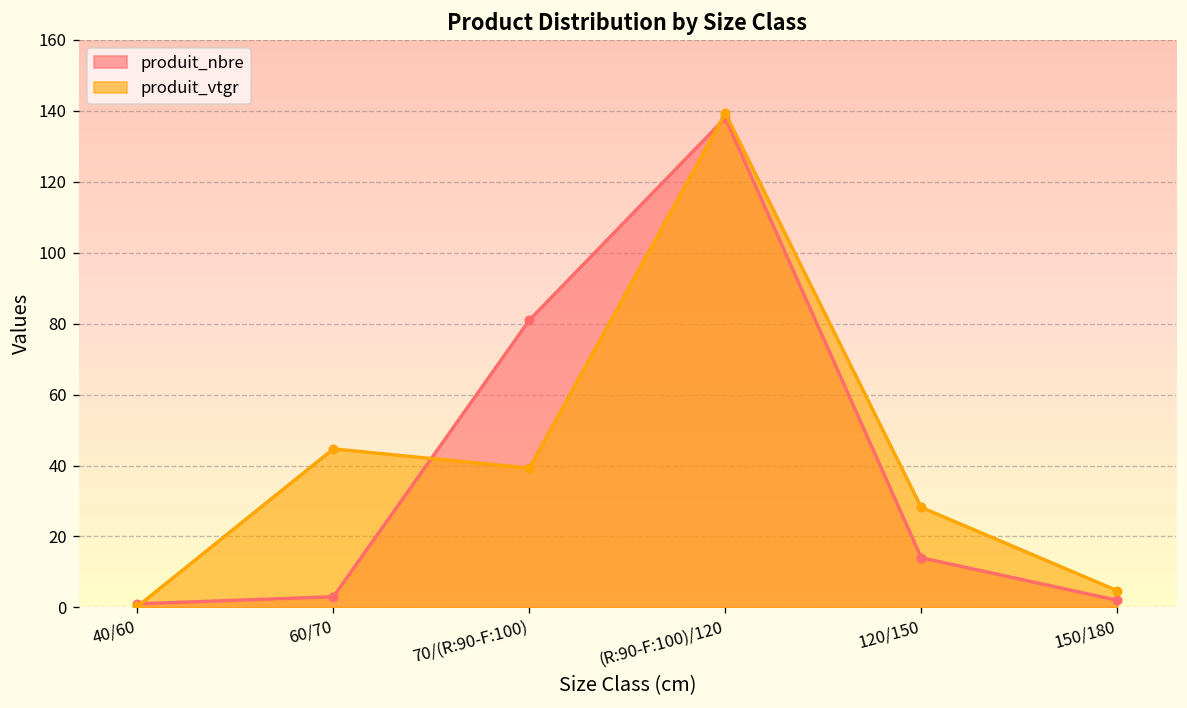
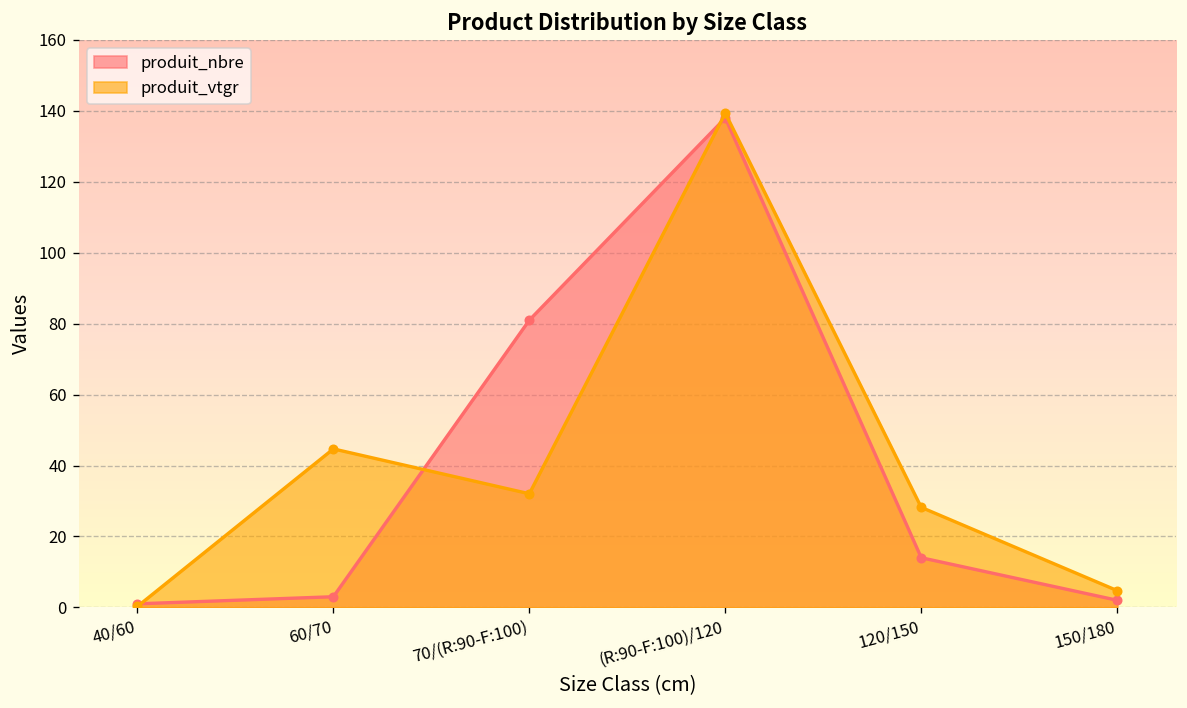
  {
    "produit_nbre": {
      "60/70": 3,
      "70/(R:90-F:100)": 81,
      "(R:90-F:100)/120": 138,
      "120/150": 14,
      "150/180": 2
    },
    "produit_vtgr": {
      "60/70": 45,
-     "70/(R:90-F:100)": 39,
+     "70/(R:90-F:100)": 32,
      "(R:90-F:100)/120": 139,
      "120/150": 28,
      "150/180": 5
    }
  }
